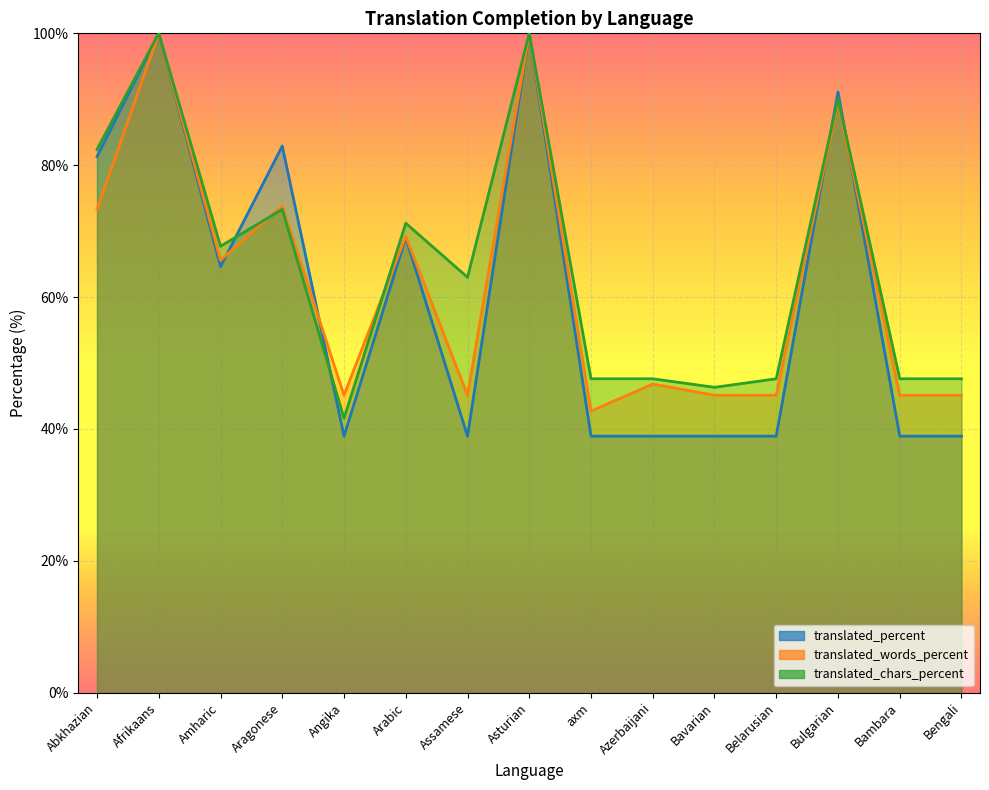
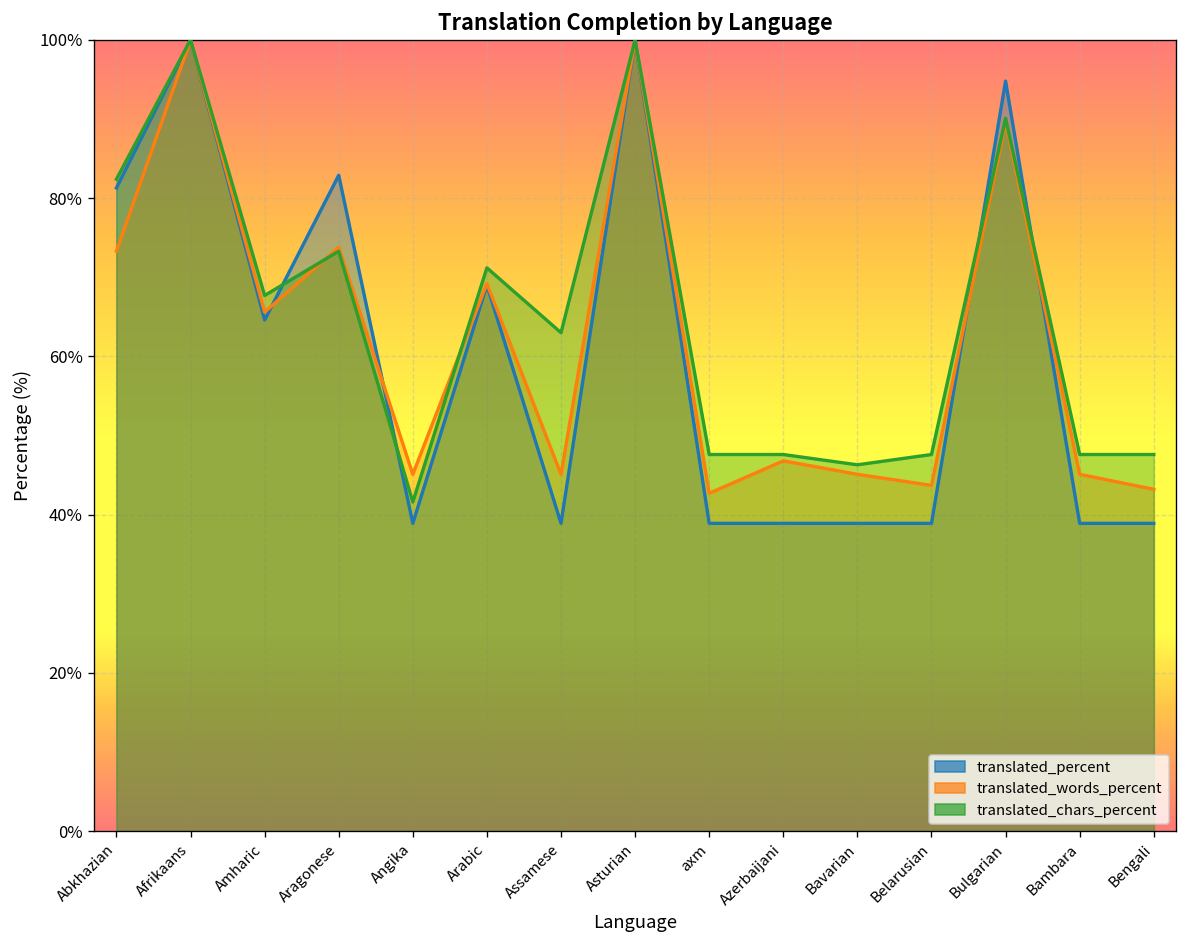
  {
    "translated_percent": {
      "Abkhazian": "81%",
      "Amharic": "65%",
      "Aragonese": "83%",
      "Angika": "39%",
      "Assamese": "39%",
      "axm": "39%",
      "Azerbaijani": "39%",
      "Bavarian": "39%",
      "Belarusian": "39%",
-     "Bulgarian": "91%",
+     "Bulgarian": "95%",
      "Bambara": "39%",
      "Bengali": "39%"
    },
    "translated_words_percent": {
      "Abkhazian": "73%",
      "Amharic": "66%",
      "Aragonese": "74%",
      "Angika": "45%",
      "Assamese": "45%",
      "axm": "43%",
      "Azerbaijani": "47%",
      "Bavarian": "45%",
-     "Belarusian": "45%",
+     "Belarusian": "44%",
      "Bulgarian": "90%",
      "Bambara": "45%",
-     "Bengali": "45%"
+     "Bengali": "43%"
    },
    "translated_chars_percent": {
      "Abkhazian": "82%",
      "Amharic": "68%",
      "Aragonese": "73%",
      "Angika": "42%",
      "Arabic": "71%",
      "Assamese": "63%",
      "axm": "48%",
      "Azerbaijani": "48%",
      "Bavarian": "46%",
      "Belarusian": "48%",
      "Bulgarian": "90%",
      "Bambara": "48%",
      "Bengali": "48%"
    }
  }
